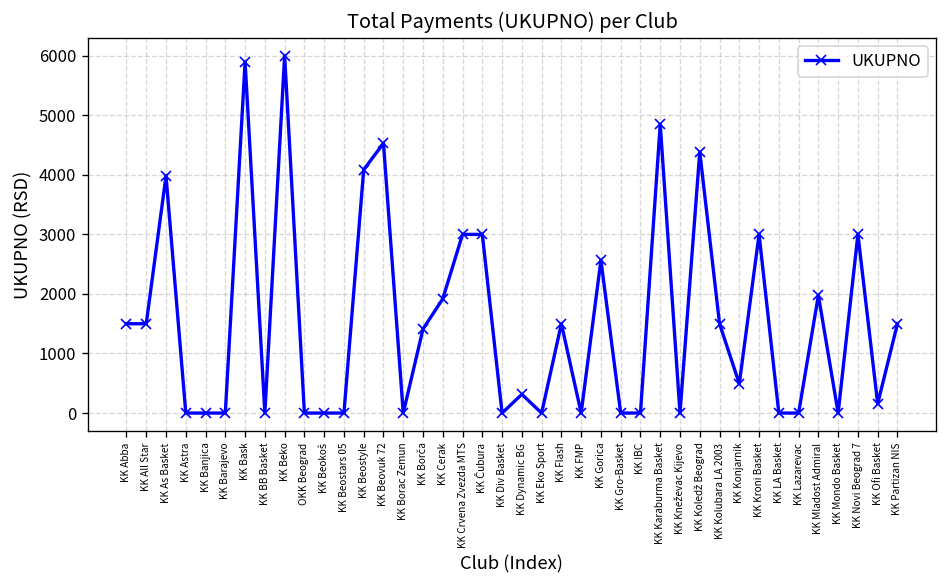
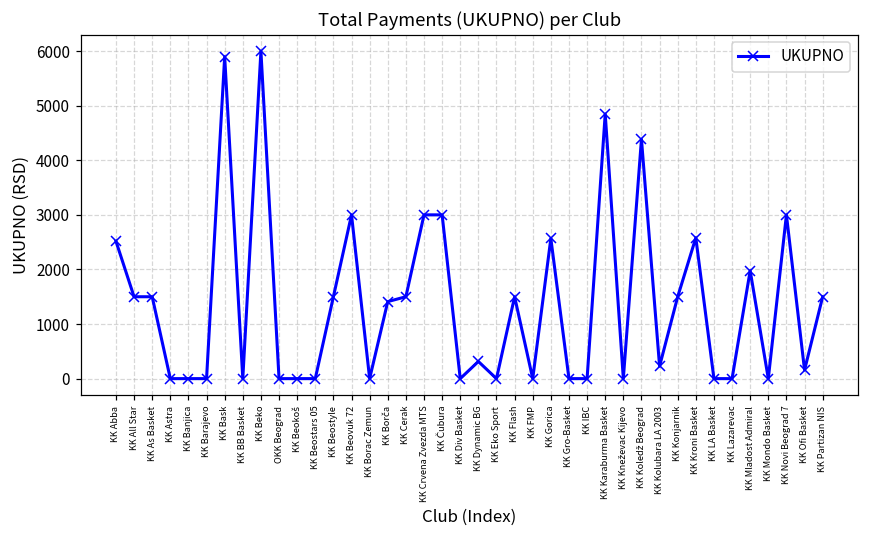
  {
-   "KK Abba": 1500,
+   "KK Abba": 2500,
    "KK All Star": 1500,
-   "KK As Basket": 4000,
+   "KK As Basket": 1500,
    "KK Astra": 0,
    "KK Banjica": 0,
    "KK Barajevo": 0,
    "KK Bask": 5900,
    "KK BB Basket": 0,
    "KK Beko": 6000,
    "OKK Beograd": 0,
    "KK Beokoš": 0,
    "KK Beostars 05": 0,
-   "KK Beostyle": 4100,
-   "KK Beovuk 72": 4500,
+   "KK Beostyle": 1500,
+   "KK Beovuk 72": 3000,
    "KK Borac Zemun": 0,
    "KK Borča": 1400,
-   "KK Cerak": 1900,
+   "KK Cerak": 1500,
    "KK Crvena Zvezda MTS": 3000,
    "KK Čubura": 3000,
    "KK Div Basket": 0,
    "KK Dynamic BG": 300,
    "KK Eko Sport": 0,
    "KK Flash": 1500,
    "KK FMP": 0,
    "KK Gorica": 2600,
    "KK Gro-Basket": 0,
    "KK IBC": 0,
    "KK Karaburma Basket": 4800,
    "KK Kneževac Kijevo": 0,
    "KK Koledž Beograd": 4400,
-   "KK Kolubara LA 2003": 1500,
-   "KK Konjarnik": 500,
-   "KK Kroni Basket": 3000,
+   "KK Kolubara LA 2003": 200,
+   "KK Konjarnik": 1500,
+   "KK Kroni Basket": 2600,
    "KK LA Basket": 0,
    "KK Lazarevac": 0,
    "KK Mladost Admiral": 2000,
    "KK Mondo Basket": 0,
    "KK Novi Beograd 7": 3000,
    "KK Ofi Basket": 200,
    "KK Partizan NIS": 1500
  }
